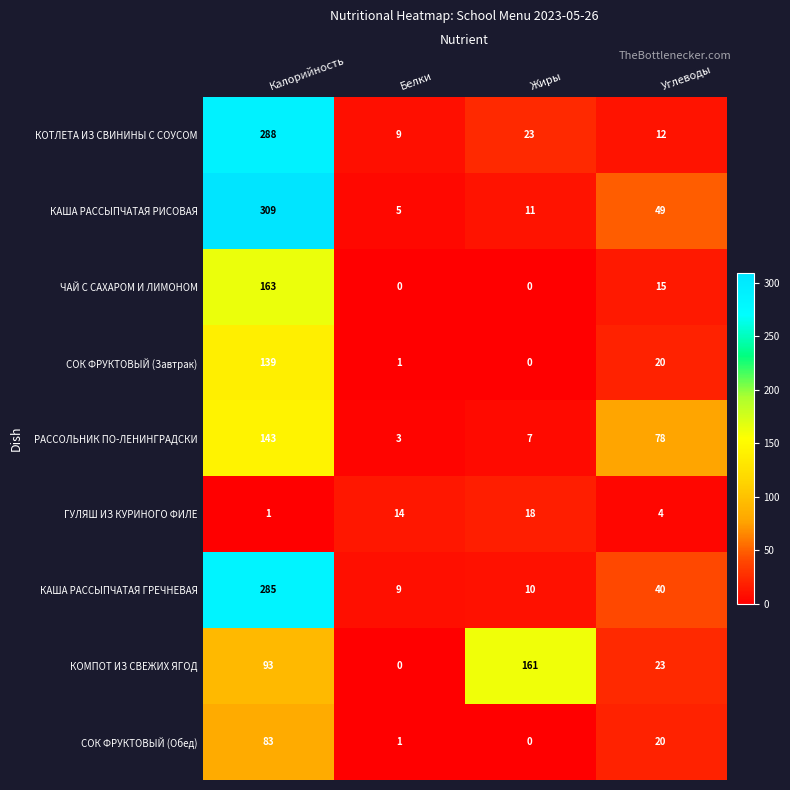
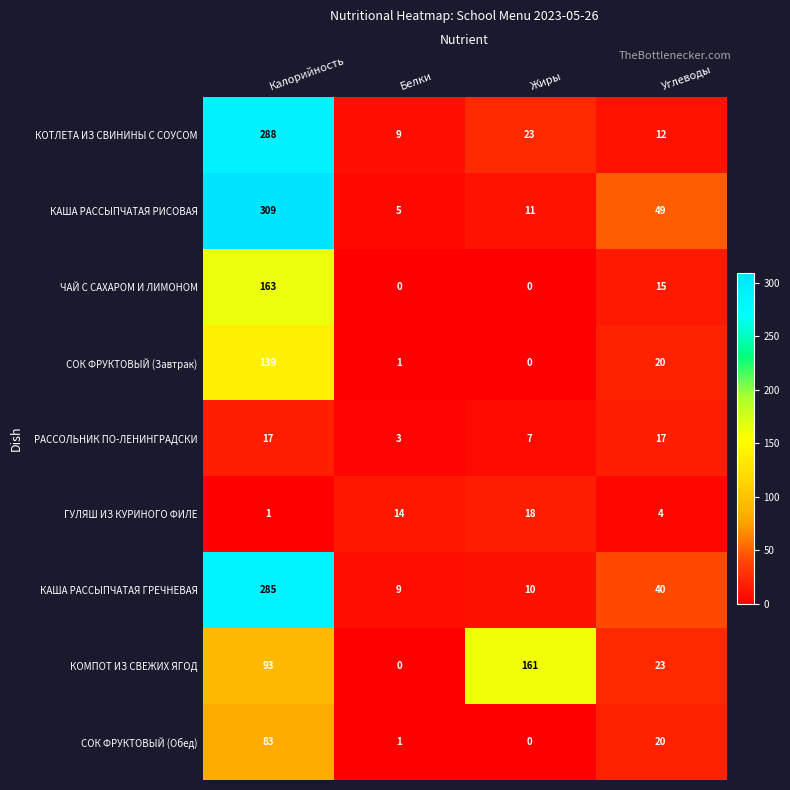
  {
    "КОТЛЕТА ИЗ СВИНИНЫ С СОУСОМ": {
      "Калорийность": 288,
      "Белки": 9,
      "Жиры": 23,
      "Углеводы": 12
    },
    "КАША РАССЫПЧАТАЯ РИСОВАЯ": {
      "Калорийность": 309,
      "Белки": 5,
      "Жиры": 11,
      "Углеводы": 49
    },
    "ЧАЙ С САХАРОМ И ЛИМОНОМ": {
      "Калорийность": 163,
      "Белки": 0,
      "Жиры": 0,
      "Углеводы": 15
    },
    "СОК ФРУКТОВЫЙ (Завтрак)": {
      "Калорийность": 139,
      "Белки": 1,
      "Жиры": 0,
      "Углеводы": 20
    },
    "РАССОЛЬНИК ПО-ЛЕНИНГРАДСКИ": {
-     "Калорийность": 143,
+     "Калорийность": 17,
      "Белки": 3,
      "Жиры": 7,
-     "Углеводы": 78
+     "Углеводы": 17
    },
    "ГУЛЯШ ИЗ КУРИНОГО ФИЛЕ": {
      "Калорийность": 1,
      "Белки": 14,
      "Жиры": 18,
      "Углеводы": 4
    },
    "КАША РАССЫПЧАТАЯ ГРЕЧНЕВАЯ": {
      "Калорийность": 285,
      "Белки": 9,
      "Жиры": 10,
      "Углеводы": 40
    },
    "КОМПОТ ИЗ СВЕЖИХ ЯГОД": {
      "Калорийность": 93,
      "Белки": 0,
      "Жиры": 161,
      "Углеводы": 23
    },
    "СОК ФРУКТОВЫЙ (Обед)": {
      "Калорийность": 83,
      "Белки": 1,
      "Жиры": 0,
      "Углеводы": 20
    }
  }
